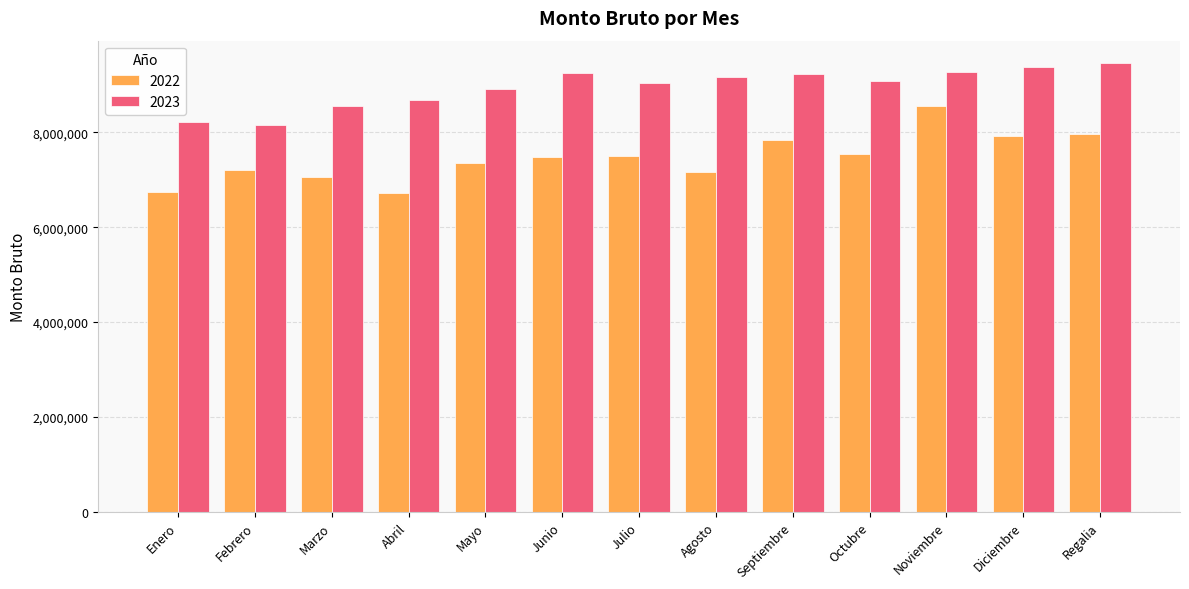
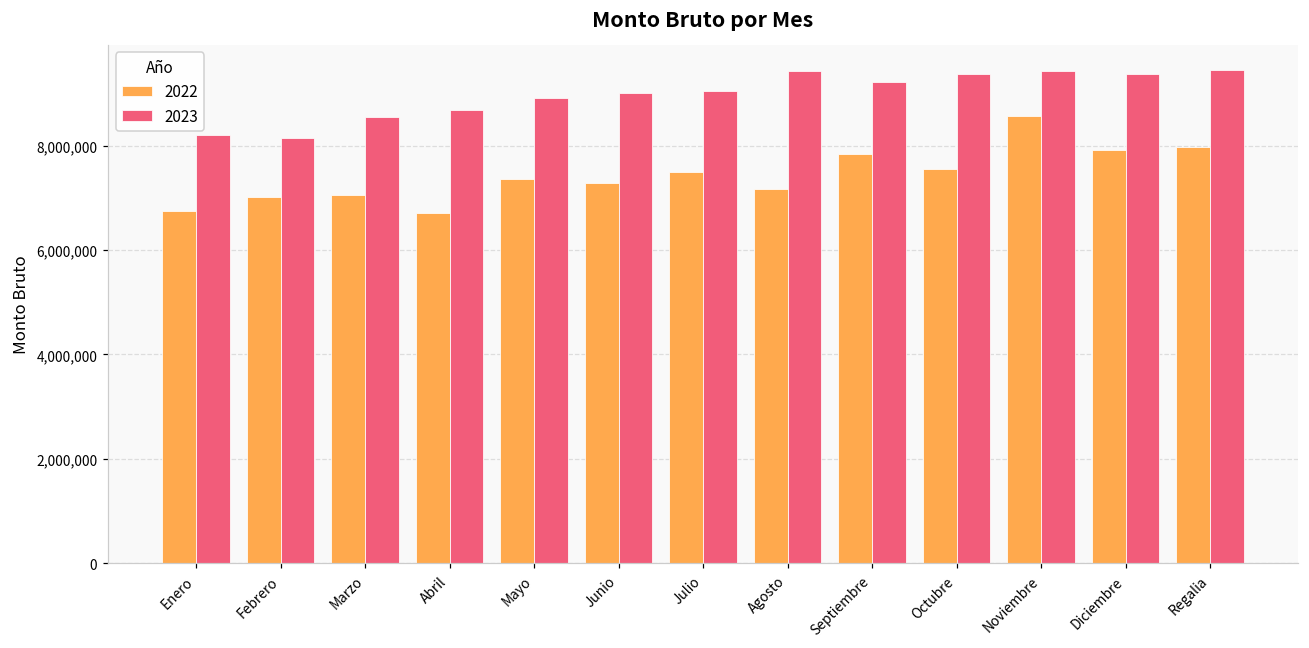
  {
    "2022": {
      "Enero": "6,700,000",
-     "Febrero": "7,200,000",
+     "Febrero": "7,000,000",
      "Marzo": "7,100,000",
      "Abril": "6,700,000",
      "Mayo": "7,400,000",
-     "Junio": "7,500,000",
+     "Junio": "7,300,000",
      "Julio": "7,500,000",
      "Agosto": "7,200,000",
      "Septiembre": "7,800,000",
      "Octubre": "7,500,000",
      "Noviembre": "8,600,000",
      "Diciembre": "7,900,000",
      "Regalia": "8,000,000"
    },
    "2023": {
      "Enero": "8,200,000",
      "Febrero": "8,100,000",
      "Marzo": "8,500,000",
      "Abril": "8,700,000",
      "Mayo": "8,900,000",
-     "Junio": "9,200,000",
+     "Junio": "9,000,000",
      "Julio": "9,000,000",
-     "Agosto": "9,200,000",
+     "Agosto": "9,400,000",
      "Septiembre": "9,200,000",
-     "Octubre": "9,100,000",
-     "Noviembre": "9,300,000",
+     "Octubre": "9,400,000",
+     "Noviembre": "9,400,000",
      "Diciembre": "9,400,000",
      "Regalia": "9,500,000"
    }
  }
